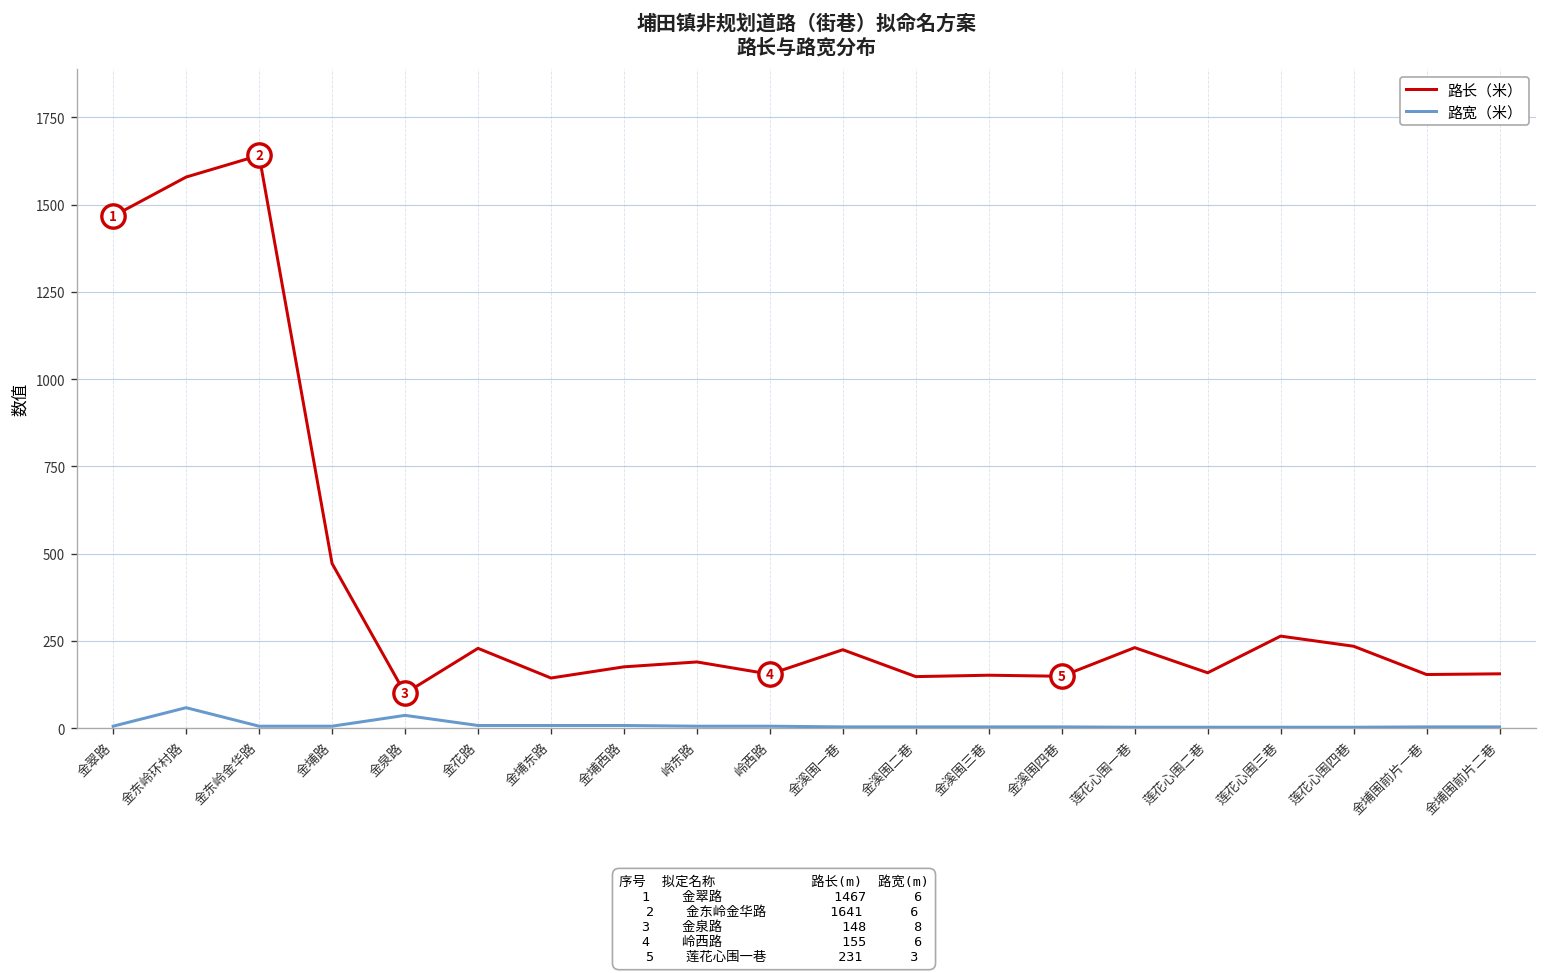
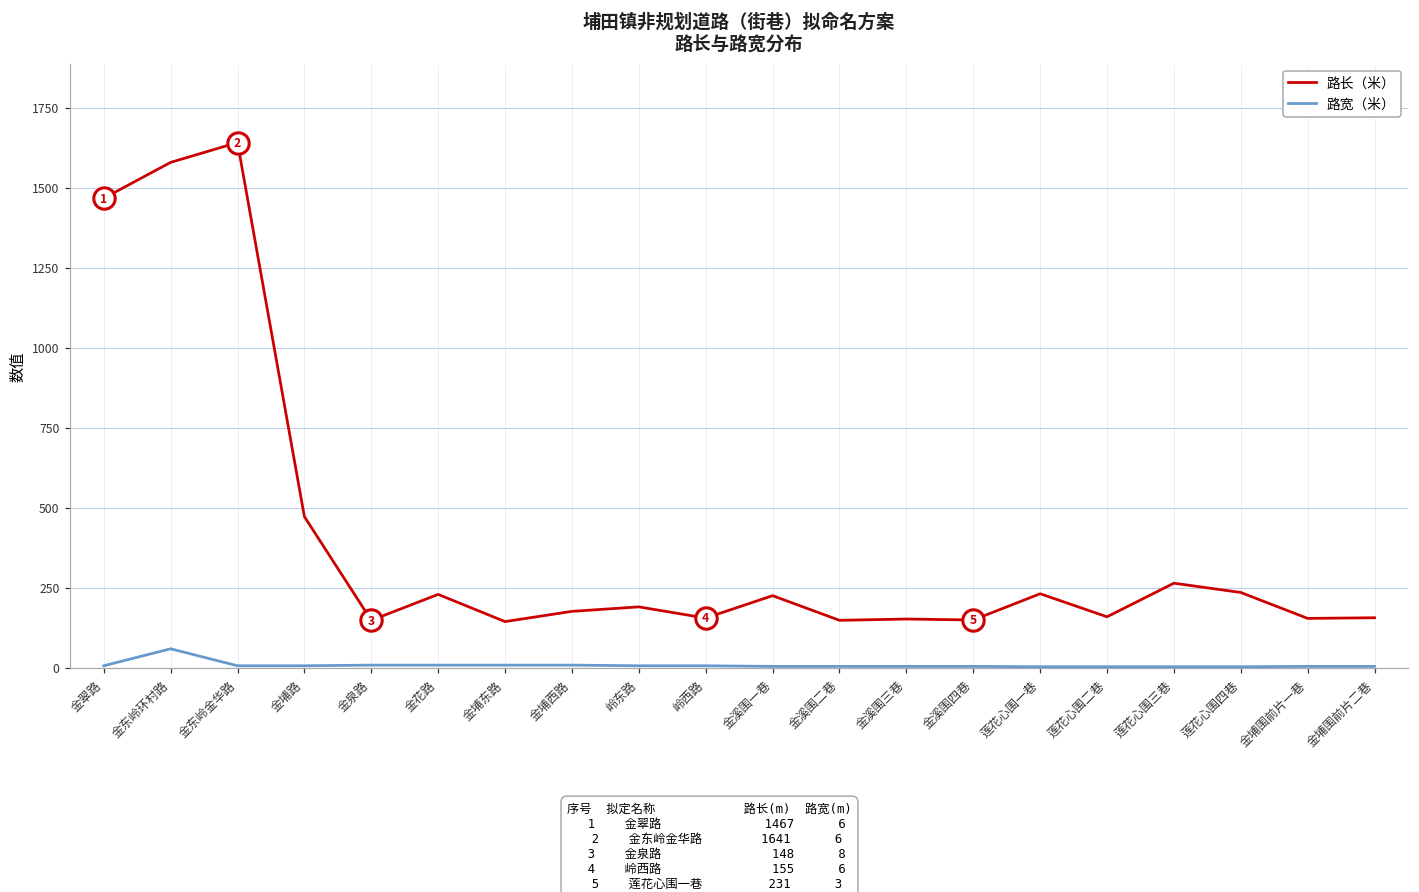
  {
    "路长（米）": {
      "金东岭环村路": 1580,
      "金埔路": 470,
-     "金泉路": 100,
+     "金泉路": 150,
      "金花路": 230,
      "金埔东路": 140,
      "金埔西路": 180,
      "岭东路": 190,
      "金溪围一巷": 230,
      "金溪围二巷": 150,
      "金溪围三巷": 150,
      "莲花心围一巷": 230,
      "莲花心围二巷": 160,
      "莲花心围三巷": 260,
      "莲花心围四巷": 240,
      "金埔围前片一巷": 150,
      "金埔围前片二巷": 160
    },
    "路宽（米）": {
      "金翠路": 10,
      "金东岭环村路": 60,
      "金东岭金华路": 10,
      "金埔路": 10,
-     "金泉路": 40,
+     "金泉路": 10,
      "金花路": 10,
      "金埔东路": 10,
      "金埔西路": 10,
      "岭东路": 10,
      "岭西路": 10,
      "金溪围一巷": 0,
      "金溪围二巷": 0,
      "金溪围三巷": 0,
      "金溪围四巷": 0,
      "莲花心围一巷": 0,
      "莲花心围二巷": 0,
      "莲花心围三巷": 0,
      "莲花心围四巷": 0,
      "金埔围前片一巷": 0,
      "金埔围前片二巷": 0
    }
  }
